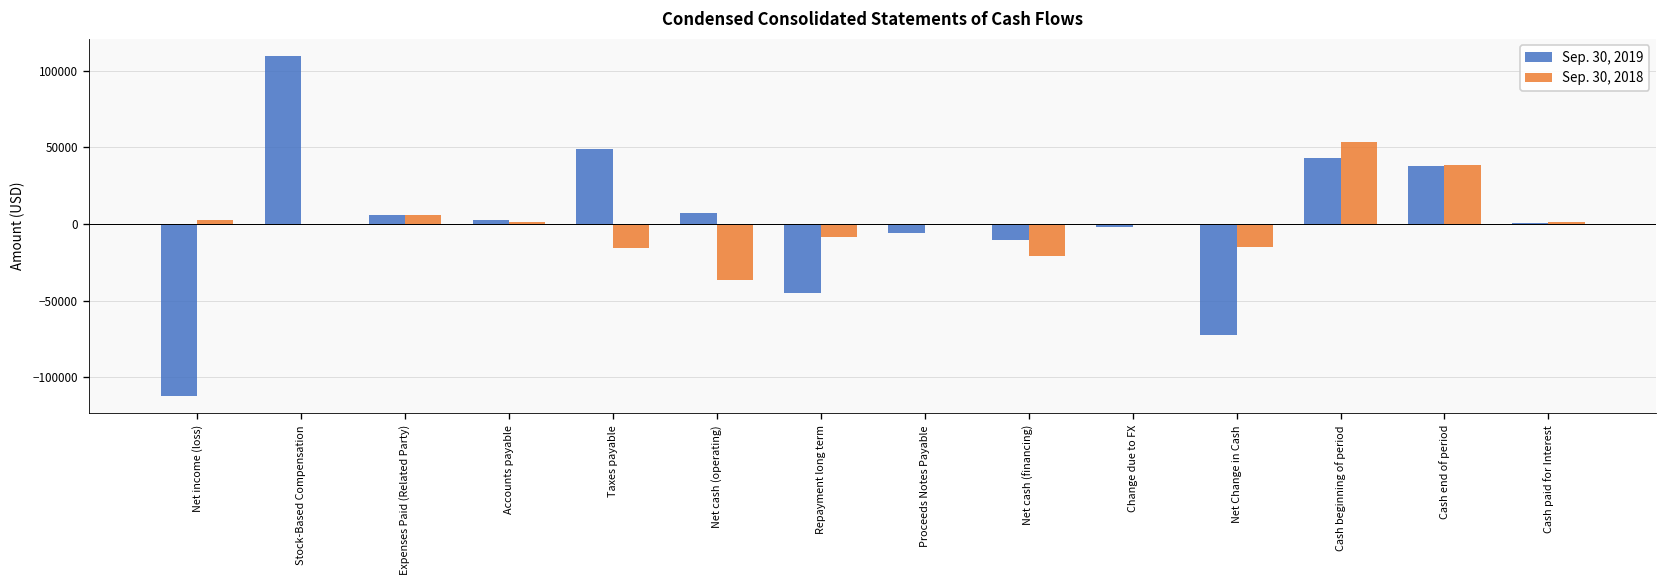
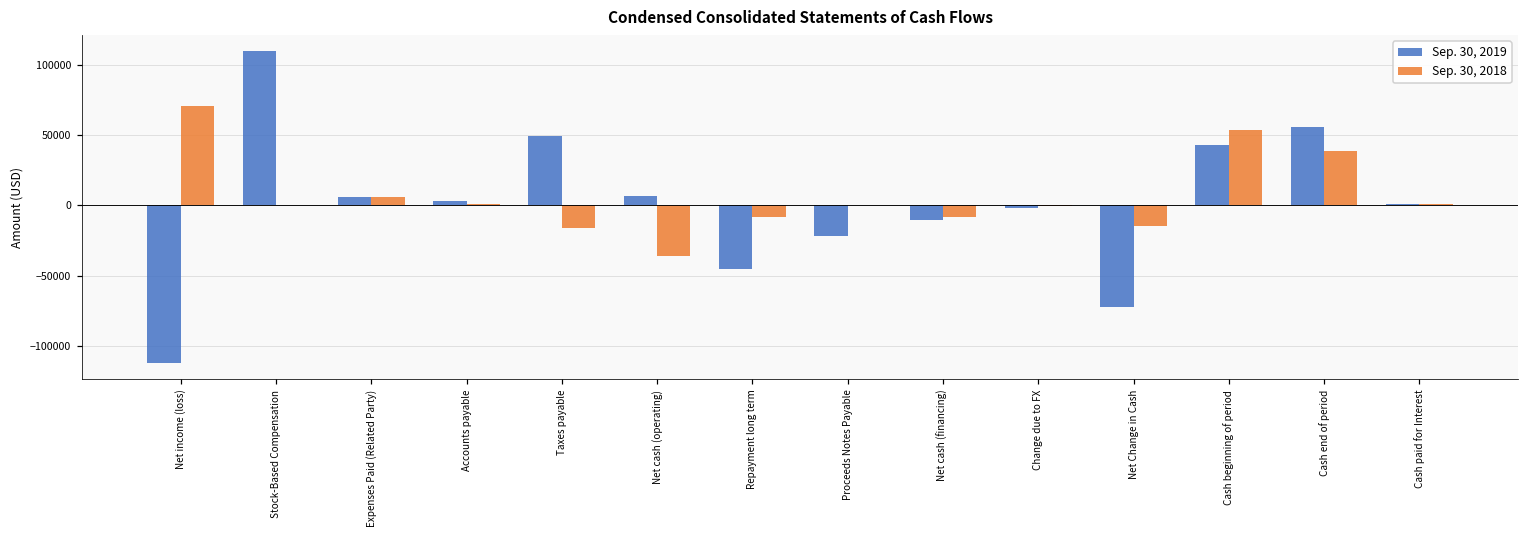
  {
    "Sep. 30, 2019": {
      "Net income (loss)": -113000,
      "Stock-Based Compensation": 110000,
      "Expenses Paid (Related Party)": 6000,
      "Accounts payable": 3000,
      "Taxes payable": 49000,
      "Net cash (operating)": 7000,
      "Repayment long term": -45000,
-     "Proceeds Notes Payable": -6000,
+     "Proceeds Notes Payable": -22000,
      "Net cash (financing)": -10000,
      "Net Change in Cash": -73000,
      "Cash beginning of period": 43000,
-     "Cash end of period": 38000
+     "Cash end of period": 56000
    },
    "Sep. 30, 2018": {
-     "Net income (loss)": 3000,
+     "Net income (loss)": 71000,
      "Stock-Based Compensation": 0,
      "Expenses Paid (Related Party)": 6000,
      "Taxes payable": -16000,
      "Net cash (operating)": -36000,
      "Repayment long term": -8000,
      "Proceeds Notes Payable": 0,
-     "Net cash (financing)": -21000,
+     "Net cash (financing)": -8000,
      "Net Change in Cash": -15000,
      "Cash beginning of period": 53000,
      "Cash end of period": 39000
    }
  }
